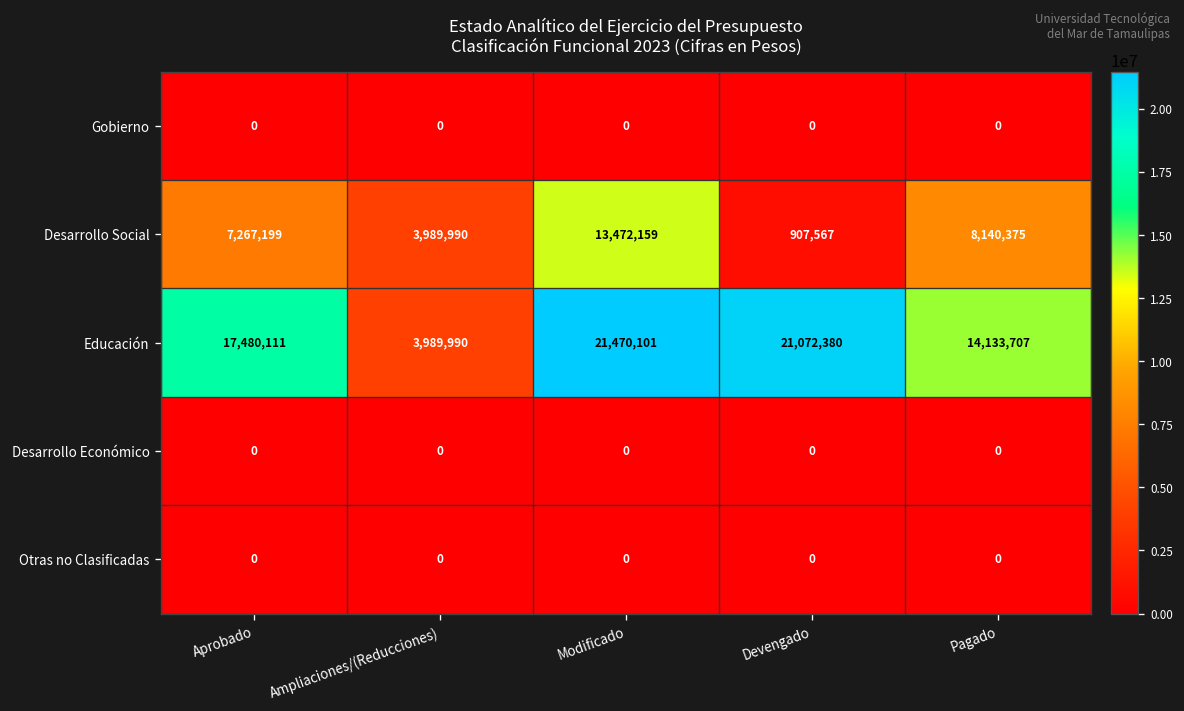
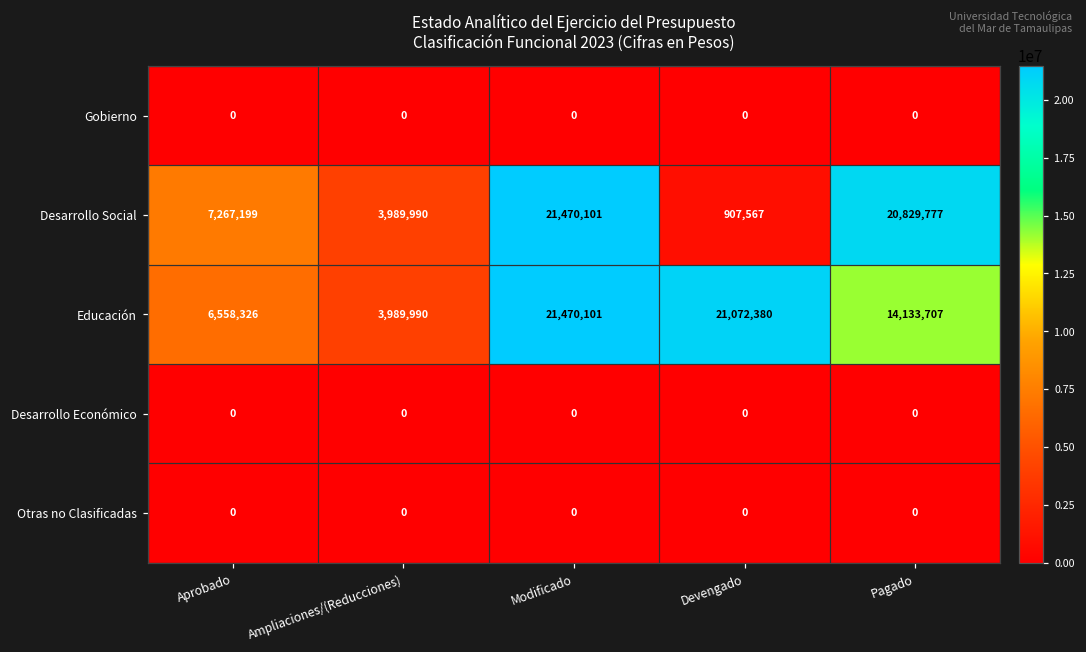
  {
    "Gobierno": {
      "Aprobado": "0",
      "Ampliaciones/(Reducciones)": "0",
      "Modificado": "0",
      "Devengado": "0",
      "Pagado": "0"
    },
    "Desarrollo Social": {
      "Aprobado": "7,267,199",
      "Ampliaciones/(Reducciones)": "3,989,990",
-     "Modificado": "13,472,159",
+     "Modificado": "21,470,101",
      "Devengado": "907,567",
-     "Pagado": "8,140,375"
+     "Pagado": "20,829,777"
    },
    "Educación": {
-     "Aprobado": "17,480,111",
+     "Aprobado": "6,558,326",
      "Ampliaciones/(Reducciones)": "3,989,990",
      "Modificado": "21,470,101",
      "Devengado": "21,072,380",
      "Pagado": "14,133,707"
    },
    "Desarrollo Económico": {
      "Aprobado": "0",
      "Ampliaciones/(Reducciones)": "0",
      "Modificado": "0",
      "Devengado": "0",
      "Pagado": "0"
    },
    "Otras no Clasificadas": {
      "Aprobado": "0",
      "Ampliaciones/(Reducciones)": "0",
      "Modificado": "0",
      "Devengado": "0",
      "Pagado": "0"
    }
  }
